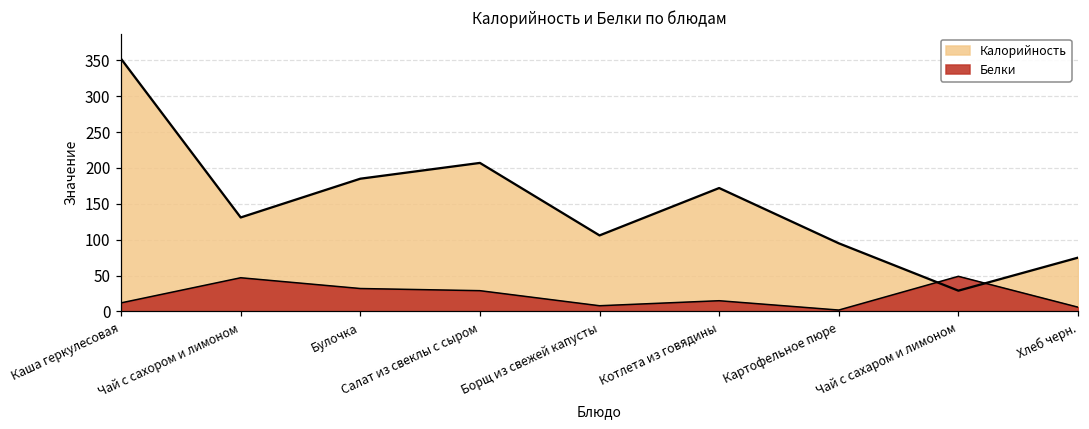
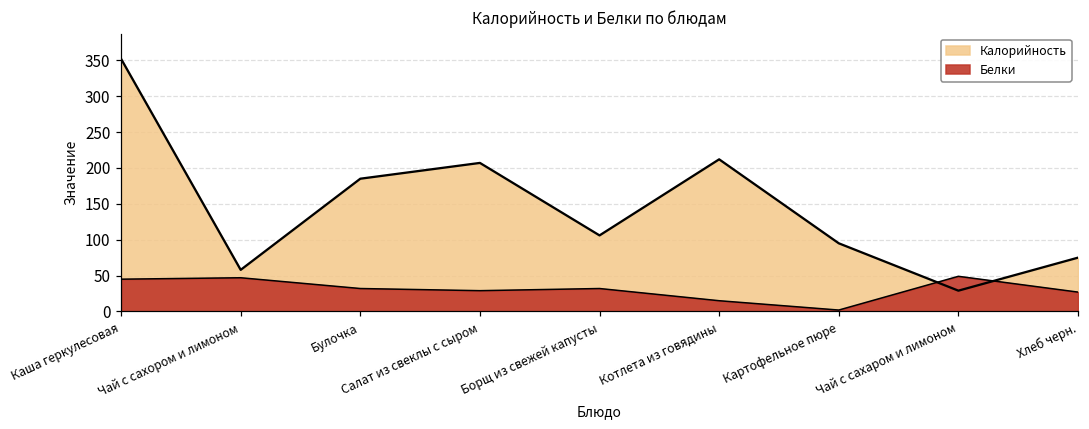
  {
    "Калорийность": {
      "Каша геркулесовая": 350,
-     "Чай с сахором и лимоном": 130,
+     "Чай с сахором и лимоном": 60,
      "Булочка": 190,
      "Салат из свеклы с сыром": 210,
      "Борщ из свежей капусты": 110,
-     "Котлета из говядины": 170,
+     "Котлета из говядины": 210,
      "Картофельное пюре": 100,
      "Чай с сахаром и лимоном": 30,
      "Хлеб черн.": 80
    },
    "Белки": {
-     "Каша геркулесовая": 10,
+     "Каша геркулесовая": 50,
      "Чай с сахором и лимоном": 50,
      "Булочка": 30,
      "Салат из свеклы с сыром": 30,
-     "Борщ из свежей капусты": 10,
+     "Борщ из свежей капусты": 30,
      "Котлета из говядины": 20,
      "Картофельное пюре": 0,
      "Чай с сахаром и лимоном": 50,
-     "Хлеб черн.": 10
+     "Хлеб черн.": 30
    }
  }
